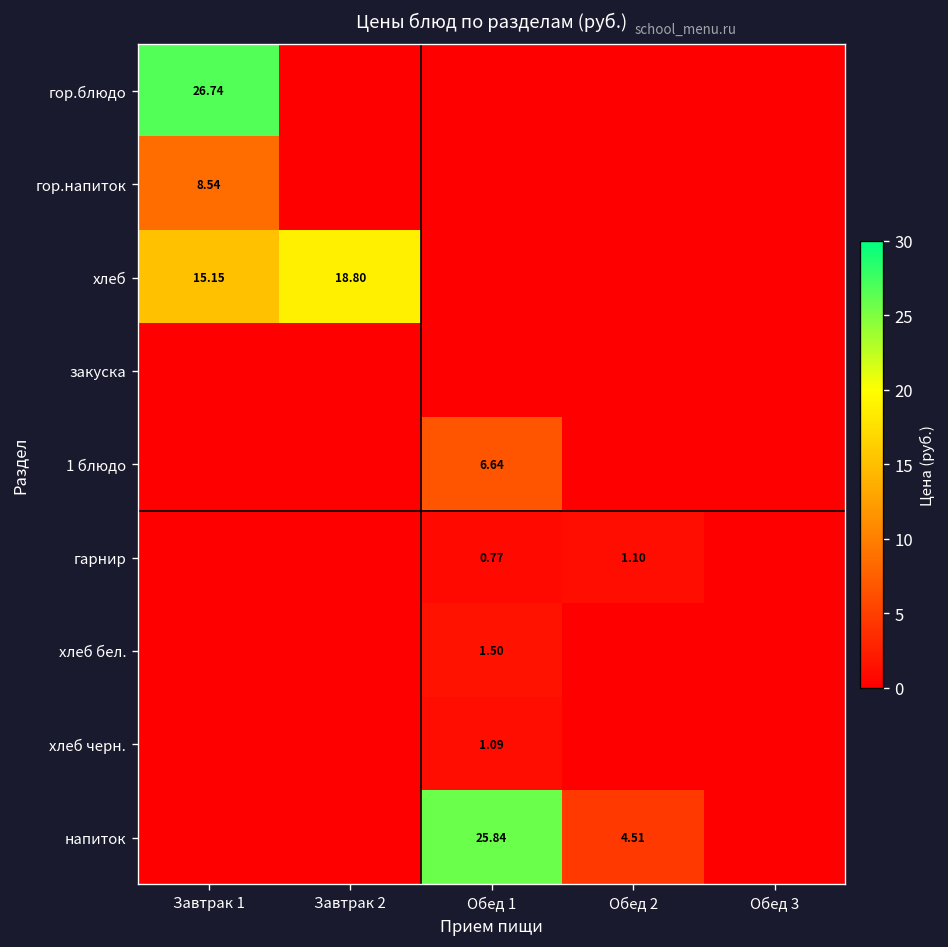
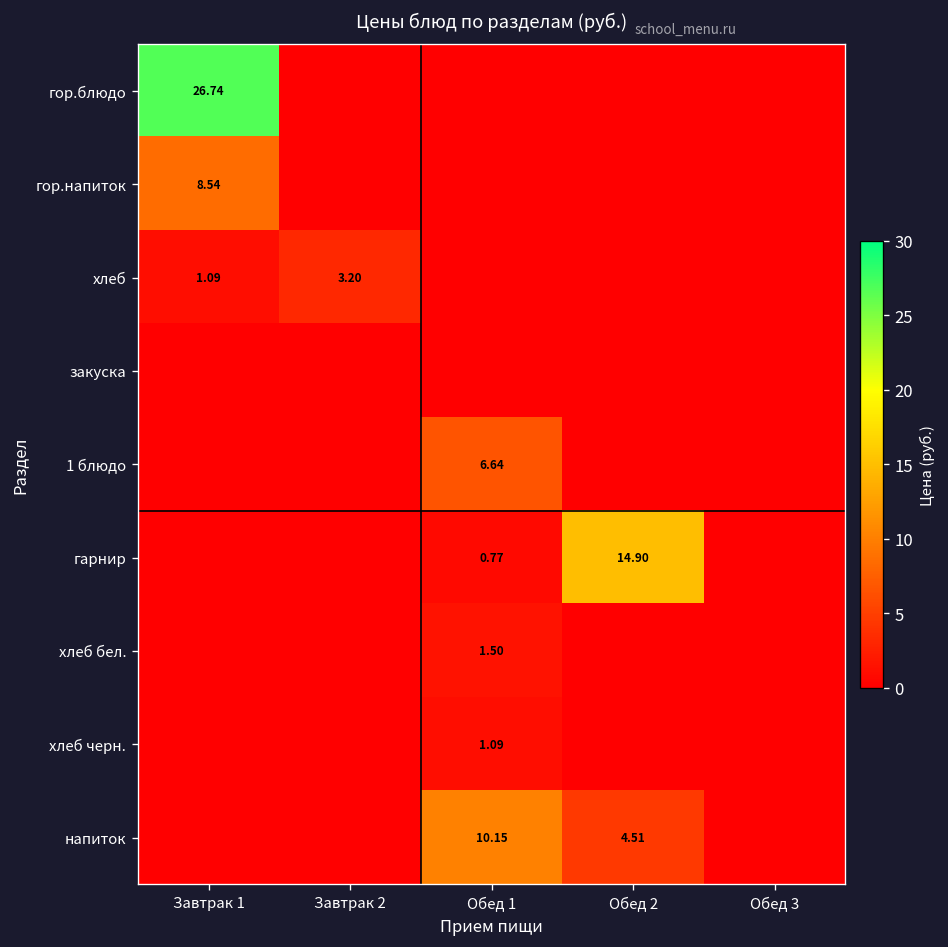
  {
    "гор.блюдо": {
      "Завтрак 1": 26.74
    },
    "гор.напиток": {
      "Завтрак 1": 8.54
    },
    "хлеб": {
-     "Завтрак 1": 15.15,
-     "Завтрак 2": 18.80
+     "Завтрак 1": 1.09,
+     "Завтрак 2": 3.20
    },
    "1 блюдо": {
      "Обед 1": 6.64
    },
    "гарнир": {
      "Обед 1": 0.77,
-     "Обед 2": 1.10
+     "Обед 2": 14.90
    },
    "хлеб бел.": {
      "Обед 1": 1.50
    },
    "хлеб черн.": {
      "Обед 1": 1.09
    },
    "напиток": {
-     "Обед 1": 25.84,
+     "Обед 1": 10.15,
      "Обед 2": 4.51
    }
  }
